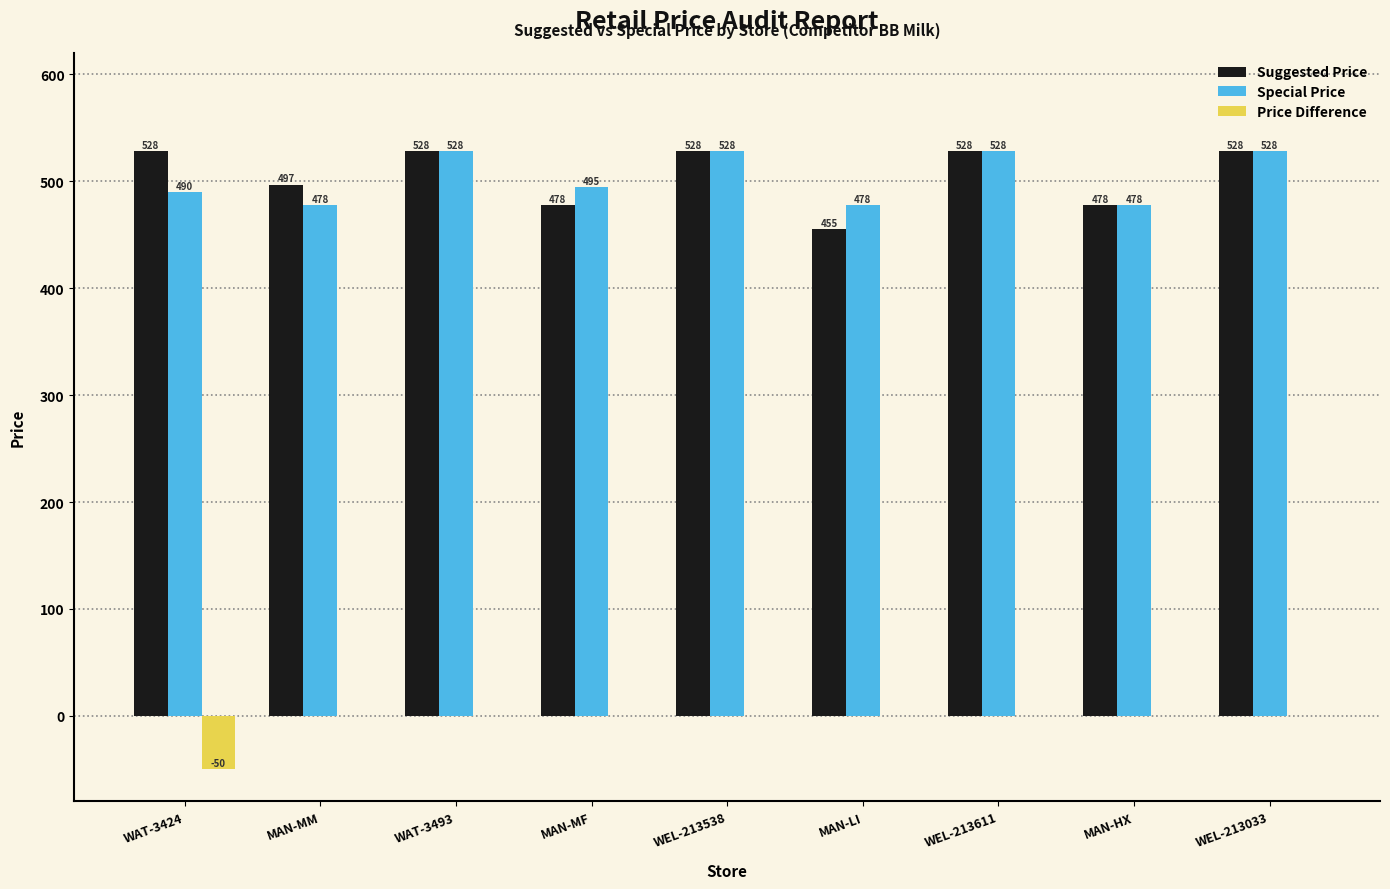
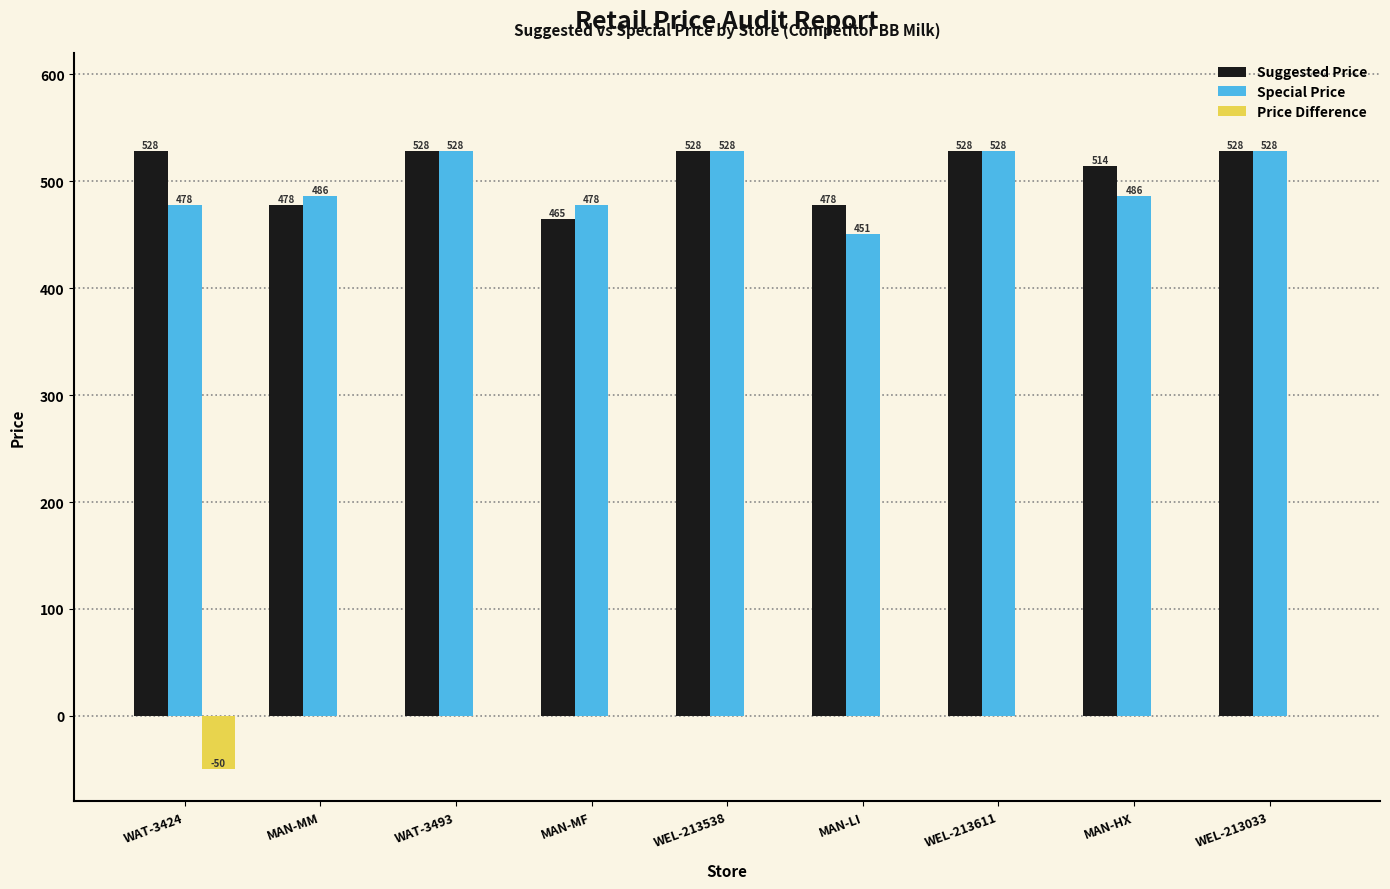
  {
    "Suggested Price": {
      "WAT-3424": 528,
-     "MAN-MM": 497,
+     "MAN-MM": 478,
      "WAT-3493": 528,
-     "MAN-MF": 478,
+     "MAN-MF": 465,
      "WEL-213538": 528,
-     "MAN-LI": 455,
+     "MAN-LI": 478,
      "WEL-213611": 528,
-     "MAN-HX": 478,
+     "MAN-HX": 514,
      "WEL-213033": 528
    },
    "Special Price": {
-     "WAT-3424": 490,
-     "MAN-MM": 478,
+     "WAT-3424": 478,
+     "MAN-MM": 486,
      "WAT-3493": 528,
-     "MAN-MF": 495,
+     "MAN-MF": 478,
      "WEL-213538": 528,
-     "MAN-LI": 478,
+     "MAN-LI": 451,
      "WEL-213611": 528,
-     "MAN-HX": 478,
+     "MAN-HX": 486,
      "WEL-213033": 528
    },
    "Price Difference": {
      "WAT-3424": -50
    }
  }
